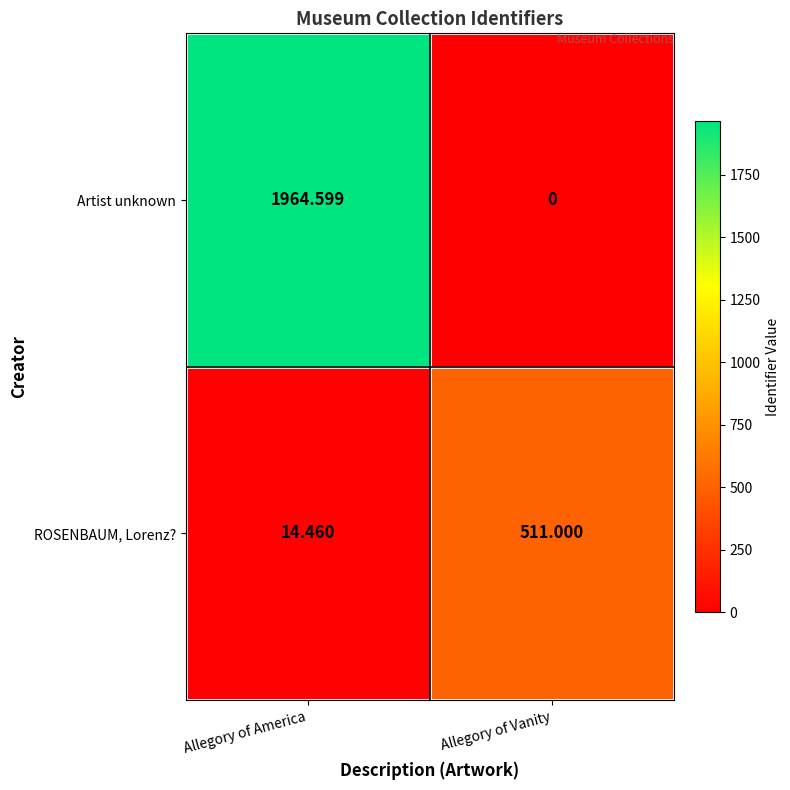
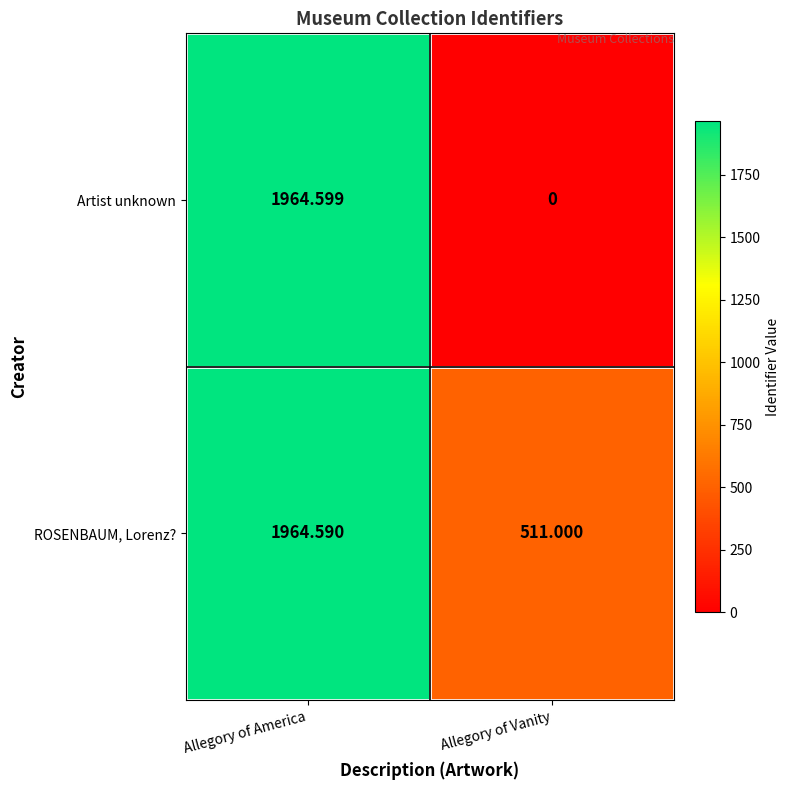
  {
    "Artist unknown": {
      "Allegory of America": 1964.599
    },
    "ROSENBAUM, Lorenz?": {
-     "Allegory of America": 14.460,
+     "Allegory of America": 1964.590,
      "Allegory of Vanity": 511.000
    }
  }
